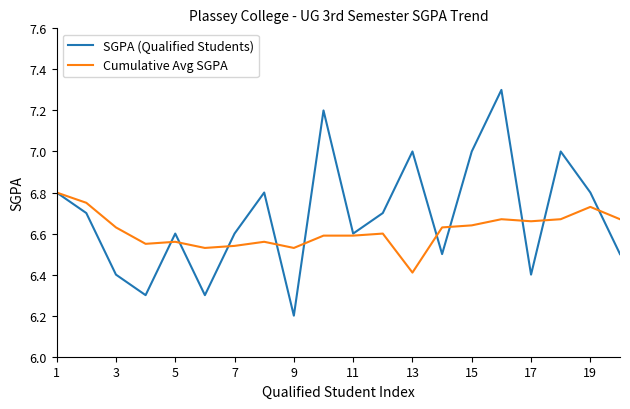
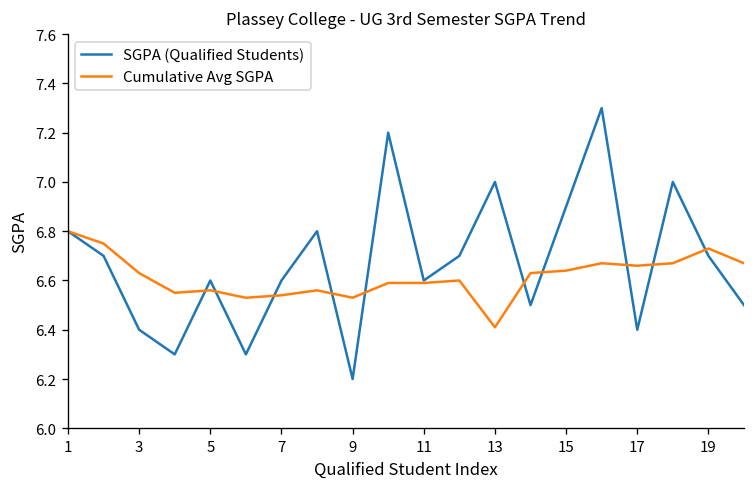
  {
    "SGPA (Qualified Students)": {
      "3": 6.4,
      "5": 6.6,
      "7": 6.6,
      "9": 6.2,
      "13": 7.0,
-     "15": 7.0,
+     "15": 6.9,
      "17": 6.4,
-     "19": 6.8
+     "19": 6.7
    },
    "Cumulative Avg SGPA": {
      "3": 6.63,
      "5": 6.56,
      "7": 6.54,
      "9": 6.53,
      "13": 6.4,
      "15": 6.64,
      "17": 6.66,
      "19": 6.73
    }
  }
